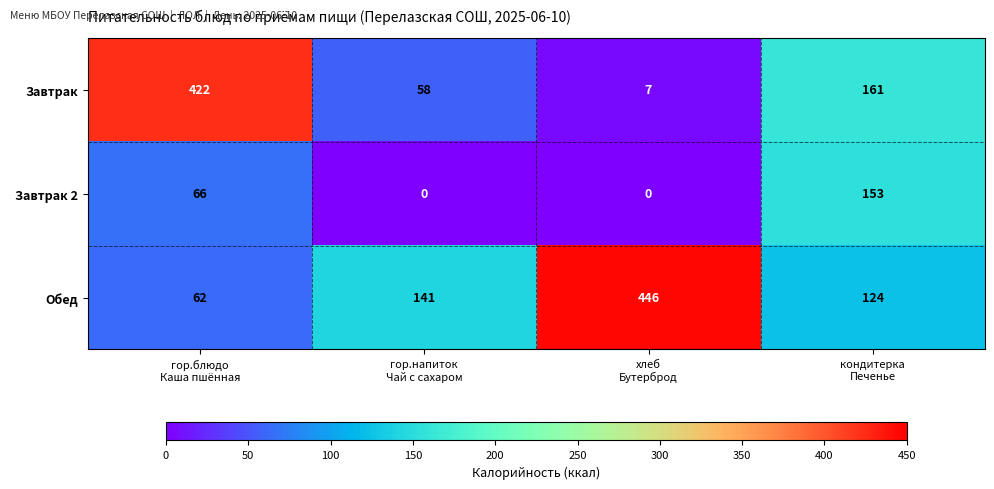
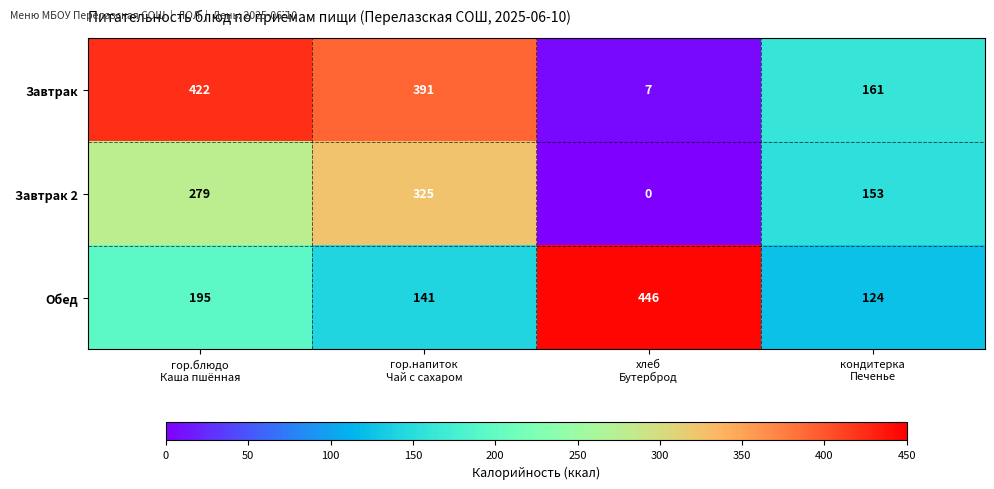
  {
    "Завтрак": {
      "гор.блюдо Каша пшённая": 422,
-     "гор.напиток Чай с сахаром": 58,
+     "гор.напиток Чай с сахаром": 391,
      "хлеб Бутерброд": 7,
      "кондитерка Печенье": 161
    },
    "Завтрак 2": {
-     "гор.блюдо Каша пшённая": 66,
-     "гор.напиток Чай с сахаром": 0,
+     "гор.блюдо Каша пшённая": 279,
+     "гор.напиток Чай с сахаром": 325,
      "хлеб Бутерброд": 0,
      "кондитерка Печенье": 153
    },
    "Обед": {
-     "гор.блюдо Каша пшённая": 62,
+     "гор.блюдо Каша пшённая": 195,
      "гор.напиток Чай с сахаром": 141,
      "хлеб Бутерброд": 446,
      "кондитерка Печенье": 124
    }
  }
